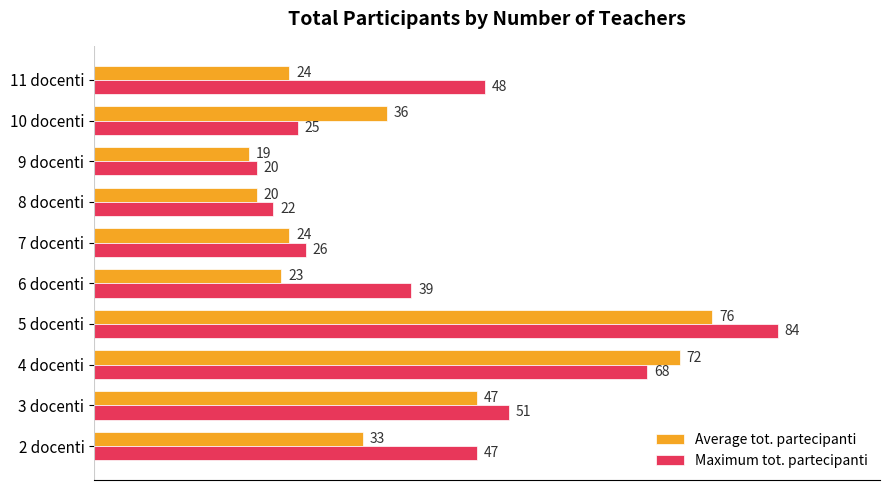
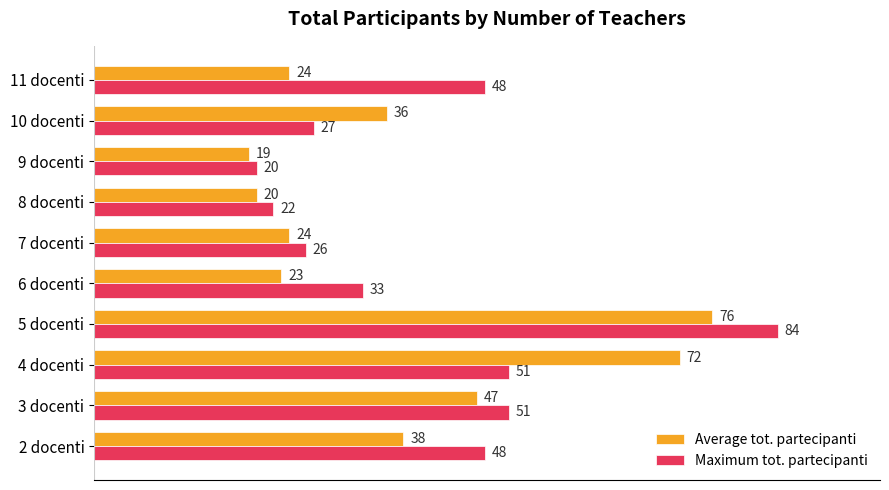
  {
    "Average tot. partecipanti": {
-     "2 docenti": 33
+     "2 docenti": 38
    },
    "Maximum tot. partecipanti": {
-     "10 docenti": 25,
-     "6 docenti": 39,
-     "4 docenti": 68,
-     "2 docenti": 47
+     "10 docenti": 27,
+     "6 docenti": 33,
+     "4 docenti": 51,
+     "2 docenti": 48
    }
  }
